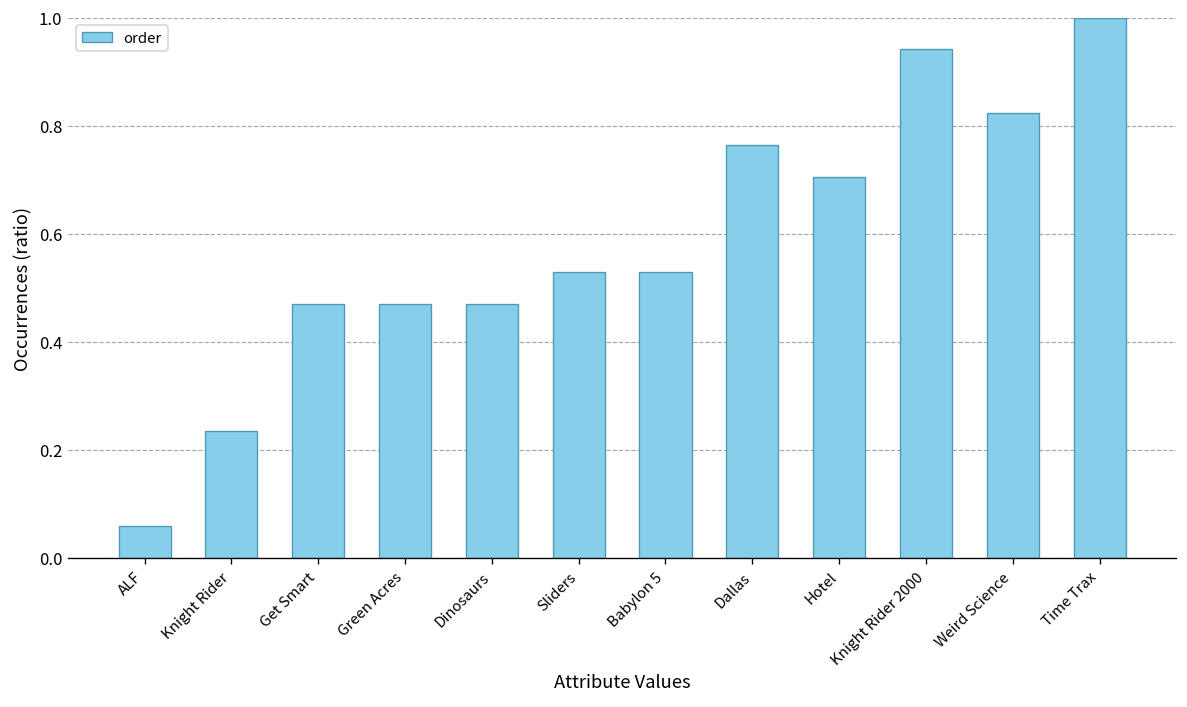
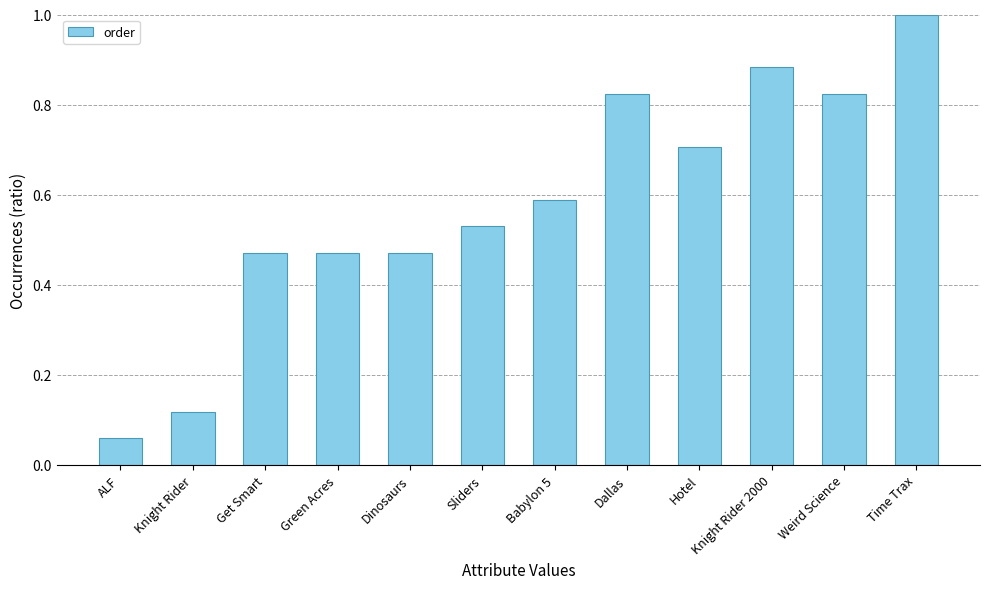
  {
    "ALF": 0.06,
-   "Knight Rider": 0.24,
+   "Knight Rider": 0.12,
    "Get Smart": 0.47,
    "Green Acres": 0.47,
    "Dinosaurs": 0.47,
    "Sliders": 0.53,
-   "Babylon 5": 0.53,
-   "Dallas": 0.76,
+   "Babylon 5": 0.59,
+   "Dallas": 0.82,
    "Hotel": 0.71,
-   "Knight Rider 2000": 0.94,
+   "Knight Rider 2000": 0.88,
    "Weird Science": 0.82,
    "Time Trax": 1.00
  }
